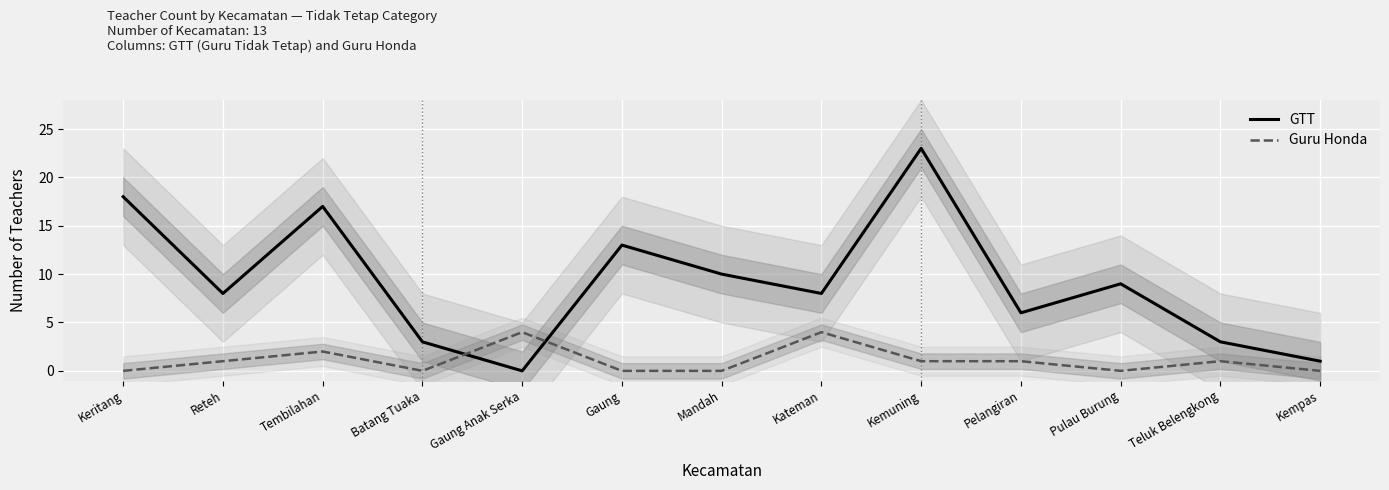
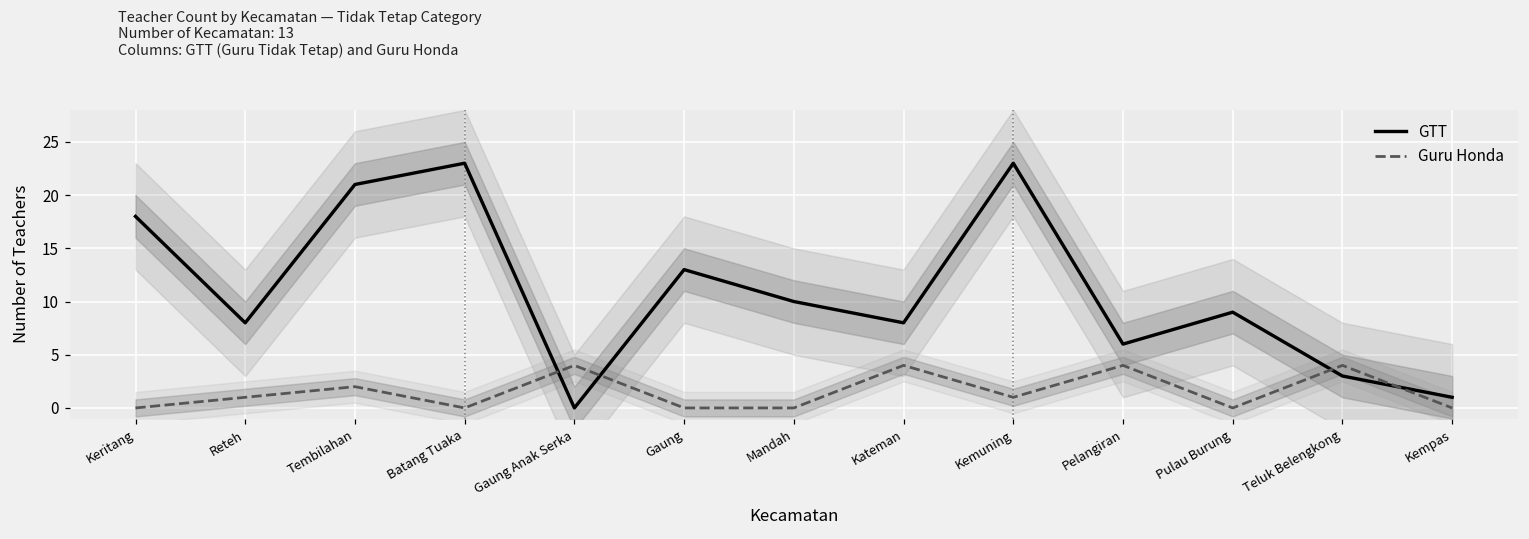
  {
    "GTT": {
      "Keritang": 18,
      "Reteh": 8,
-     "Tembilahan": 17,
-     "Batang Tuaka": 3,
+     "Tembilahan": 21,
+     "Batang Tuaka": 23,
      "Gaung Anak Serka": 0,
      "Gaung": 13,
      "Mandah": 10,
      "Kateman": 8,
      "Kemuning": 23,
      "Pelangiran": 6,
      "Pulau Burung": 9,
      "Teluk Belengkong": 3
    },
    "Guru Honda": {
      "Keritang": 0,
      "Reteh": 1,
      "Tembilahan": 2,
      "Batang Tuaka": 0,
      "Gaung Anak Serka": 4,
      "Gaung": 0,
      "Mandah": 0,
      "Kateman": 4,
      "Kemuning": 1,
-     "Pelangiran": 1,
+     "Pelangiran": 4,
      "Pulau Burung": 0,
-     "Teluk Belengkong": 1,
+     "Teluk Belengkong": 4,
      "Kempas": 0
    }
  }
